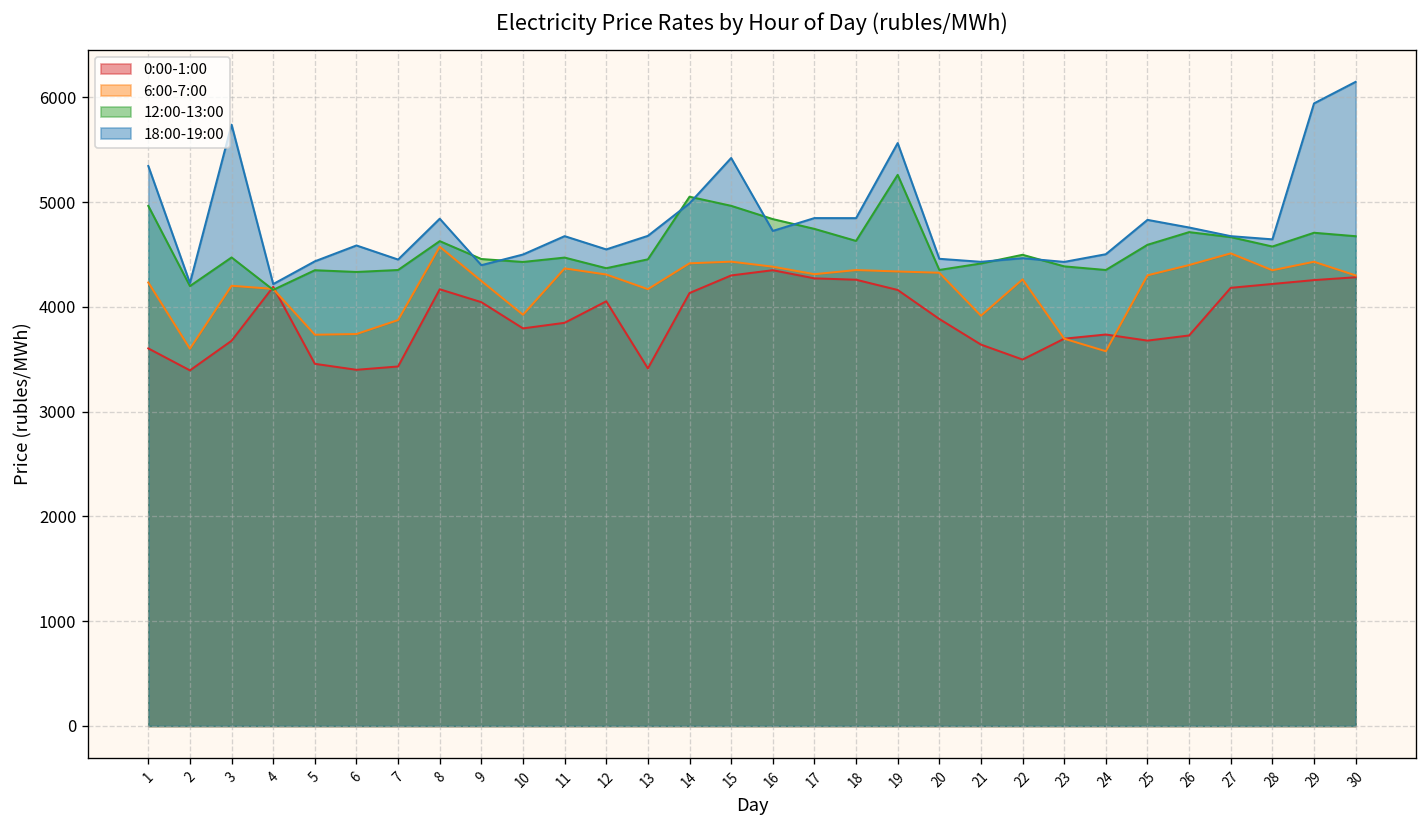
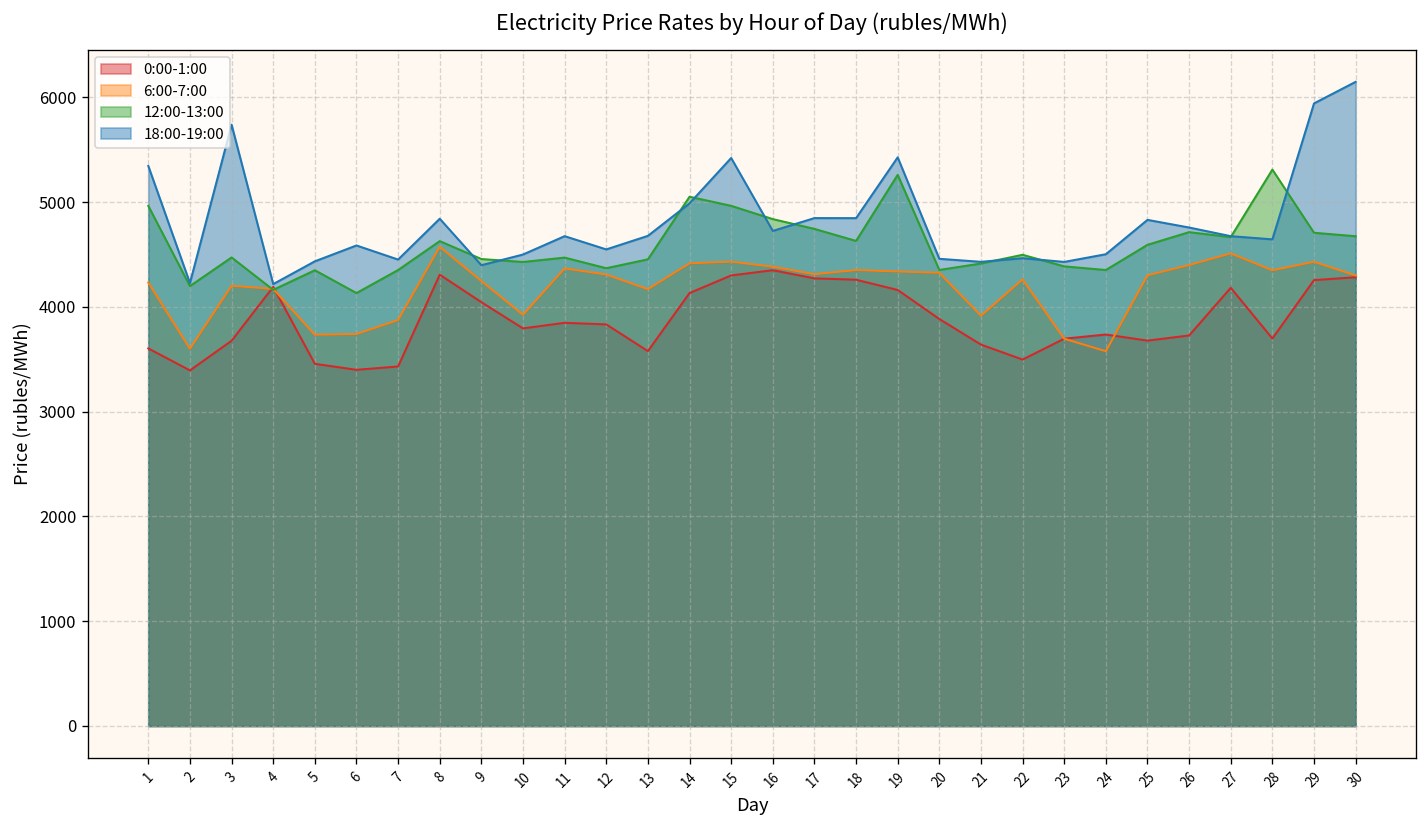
  {
    "0:00-1:00": {
      "1": 3600,
      "2": 3400,
      "3": 3700,
      "5": 3500,
      "6": 3400,
      "7": 3400,
-     "8": 4200,
+     "8": 4300,
      "9": 4000,
      "10": 3800,
      "11": 3800,
-     "12": 4100,
-     "13": 3400,
+     "12": 3800,
+     "13": 3600,
      "14": 4100,
      "15": 4300,
      "16": 4300,
      "17": 4300,
      "18": 4300,
      "19": 4200,
      "20": 3900,
      "21": 3600,
      "22": 3500,
      "24": 3700,
      "25": 3700,
      "26": 3700,
      "27": 4200,
-     "28": 4200,
+     "28": 3700,
      "29": 4300
    },
    "6:00-7:00": {
      "1": 4200,
      "2": 3600,
      "3": 4200,
      "5": 3700,
      "6": 3700,
      "7": 3900,
      "8": 4600,
      "9": 4200,
      "10": 3900,
      "11": 4400,
      "12": 4300,
      "13": 4200,
      "14": 4400,
      "15": 4400,
      "16": 4400,
      "17": 4300,
      "18": 4400,
      "19": 4300,
      "21": 3900,
      "22": 4300,
      "24": 3600,
      "25": 4300,
      "26": 4400,
      "27": 4500,
      "28": 4300,
      "29": 4400
    },
    "12:00-13:00": {
      "1": 5000,
      "3": 4500,
      "5": 4300,
-     "6": 4300,
+     "6": 4100,
      "7": 4400,
      "8": 4600,
      "9": 4500,
      "10": 4400,
      "11": 4500,
      "12": 4400,
      "13": 4500,
      "14": 5100,
      "15": 5000,
      "16": 4800,
      "17": 4700,
      "18": 4600,
      "19": 5300,
      "22": 4500,
      "23": 4400,
      "24": 4400,
      "25": 4600,
      "26": 4700,
-     "28": 4600,
+     "28": 5300,
      "29": 4700,
      "30": 4700
    },
    "18:00-19:00": {
      "1": 5300,
      "3": 5700,
      "5": 4400,
      "6": 4600,
      "7": 4500,
      "8": 4800,
      "9": 4400,
      "10": 4500,
      "11": 4700,
      "12": 4500,
      "13": 4700,
      "14": 5000,
      "15": 5400,
      "16": 4700,
      "17": 4800,
      "18": 4800,
-     "19": 5600,
+     "19": 5400,
      "20": 4500,
      "22": 4500,
      "23": 4400,
      "24": 4500,
      "25": 4800,
      "26": 4800,
      "28": 4600,
      "29": 5900,
      "30": 6100
    }
  }
